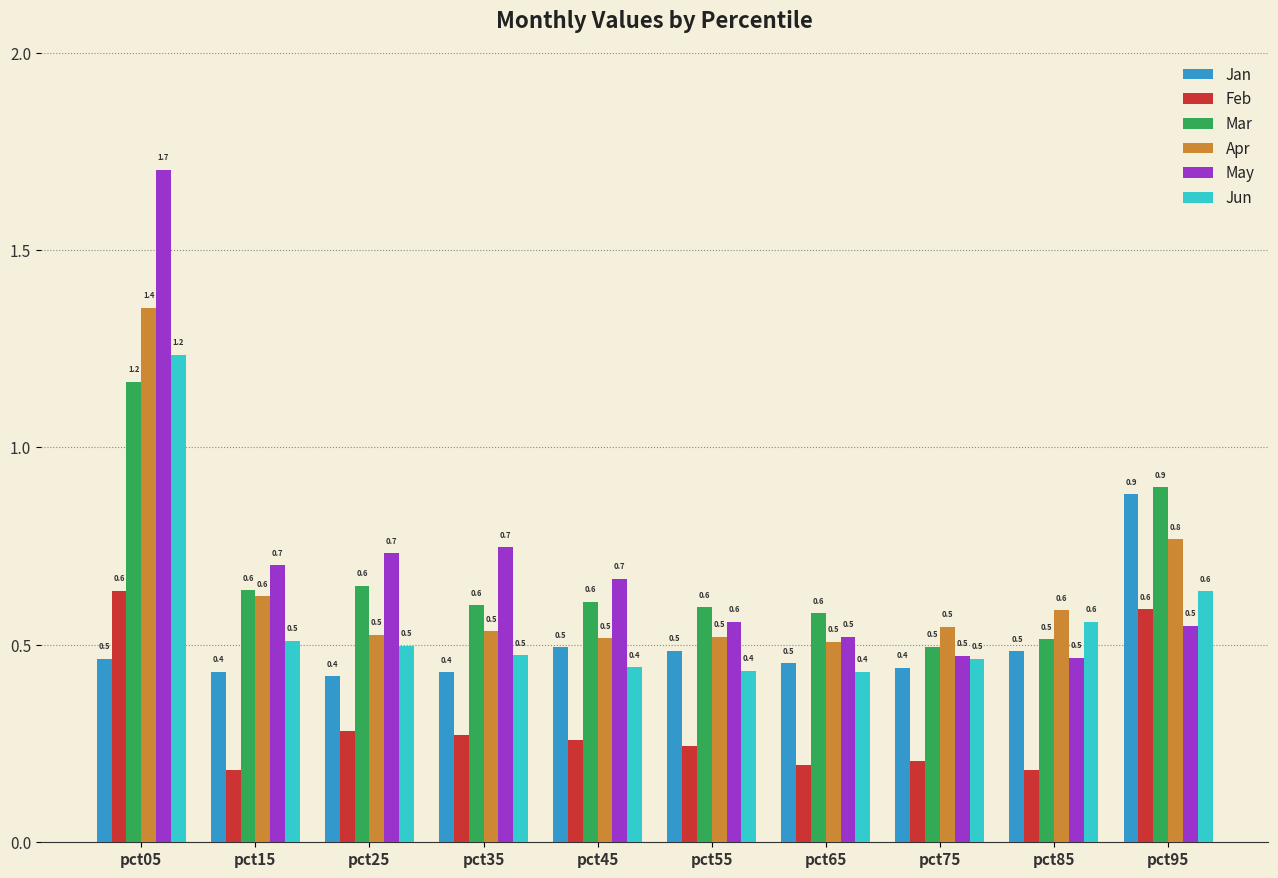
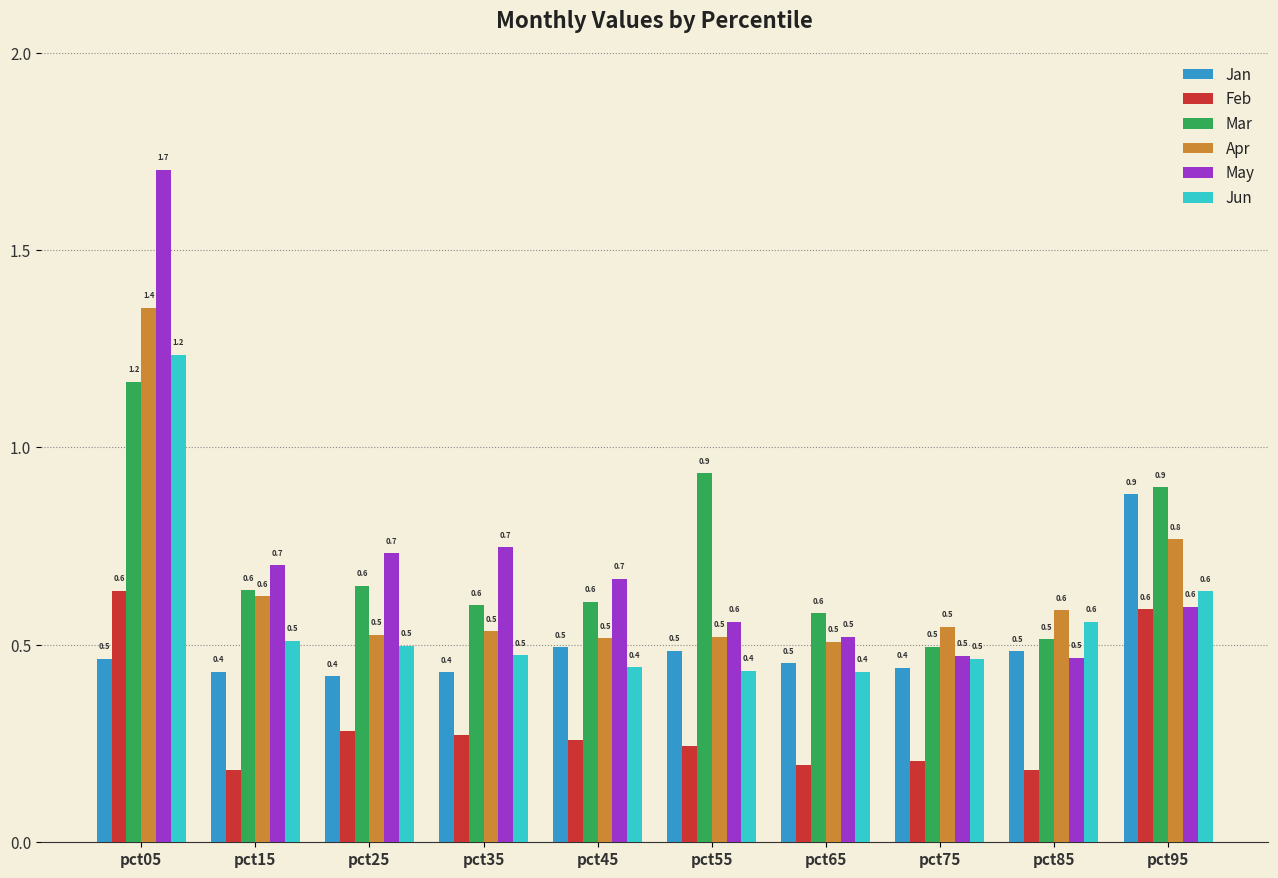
  {
    "Feb": {
      "pct05": 0.6,
      "pct95": 0.6
    },
    "Mar": {
      "pct05": 1.2,
      "pct15": 0.6,
      "pct25": 0.6,
      "pct35": 0.6,
      "pct45": 0.6,
-     "pct55": 0.6,
+     "pct55": 0.9,
      "pct65": 0.6,
      "pct75": 0.5,
      "pct85": 0.5,
      "pct95": 0.9
    },
    "Apr": {
      "pct05": 1.4,
      "pct15": 0.6,
      "pct25": 0.5,
      "pct35": 0.5,
      "pct45": 0.5,
      "pct55": 0.5,
      "pct65": 0.5,
      "pct75": 0.5,
      "pct85": 0.6,
      "pct95": 0.8
    },
    "May": {
      "pct05": 1.7,
      "pct15": 0.7,
      "pct25": 0.7,
      "pct35": 0.7,
      "pct45": 0.7,
      "pct55": 0.6,
      "pct65": 0.5,
      "pct75": 0.5,
      "pct85": 0.5,
-     "pct95": 0.5
+     "pct95": 0.6
    }
  }
